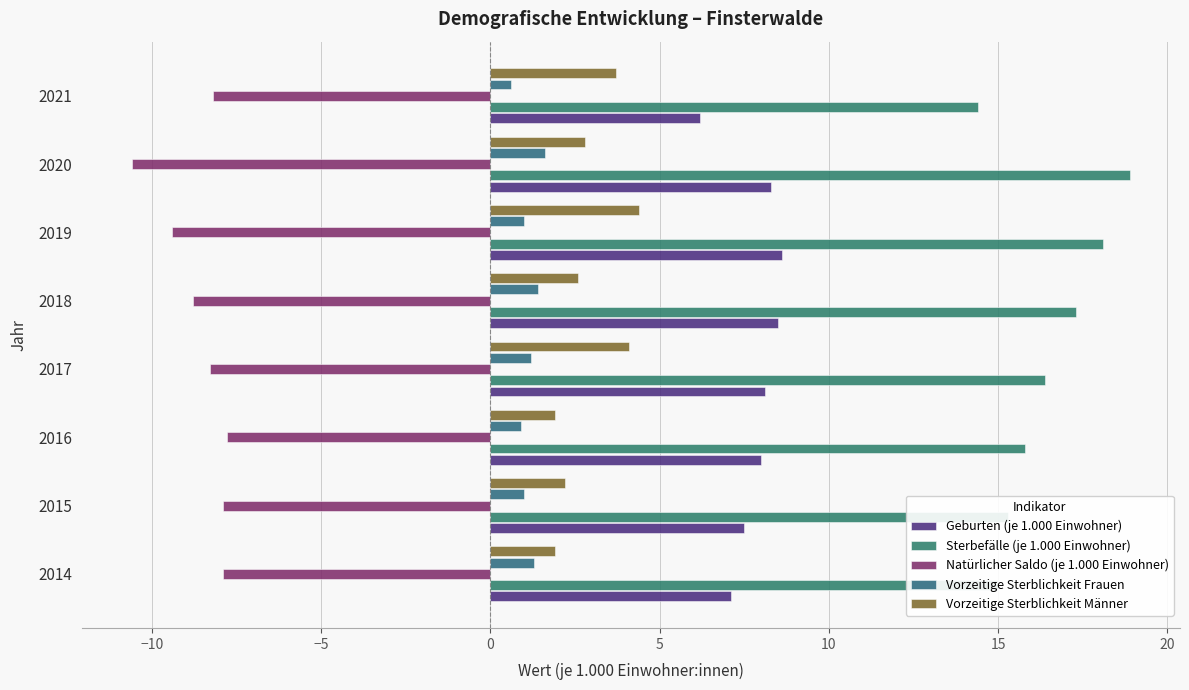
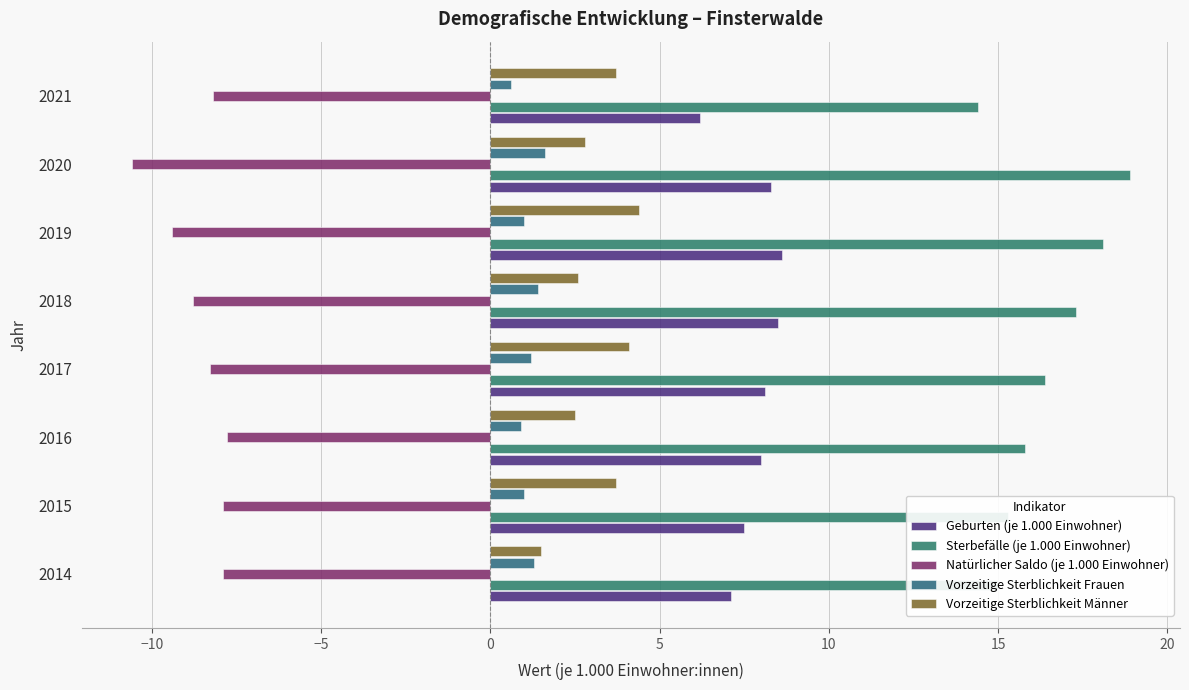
  {
    "Vorzeitige Sterblichkeit Männer": {
      "2021": 3.7,
      "2020": 2.8,
      "2019": 4.4,
      "2018": 2.6,
      "2017": 4.1,
-     "2016": 1.9,
-     "2015": 2.2,
-     "2014": 1.9
+     "2016": 2.5,
+     "2015": 3.7,
+     "2014": 1.5
    }
  }
